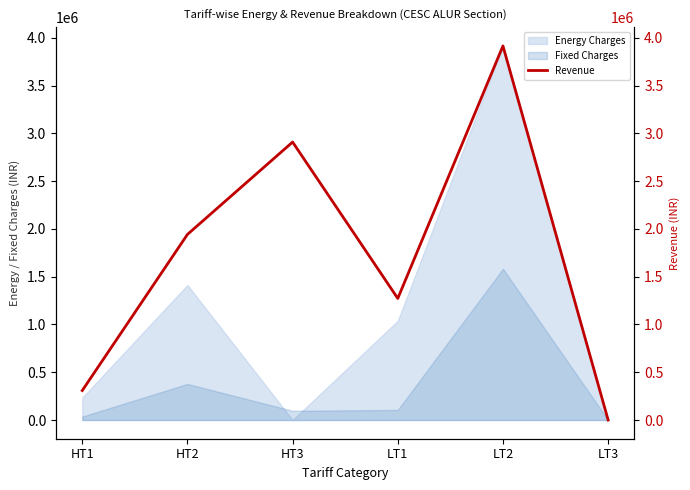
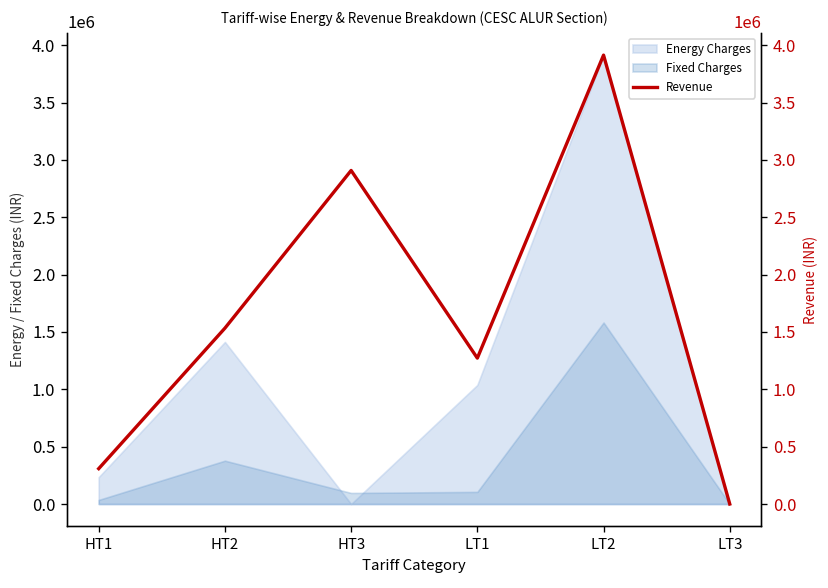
  {
    "Revenue": {
      "HT1": 300000,
-     "HT2": 1900000,
+     "HT2": 1500000,
      "HT3": 2900000,
      "LT1": 1300000,
      "LT2": 3900000,
      "LT3": 0
    }
  }
